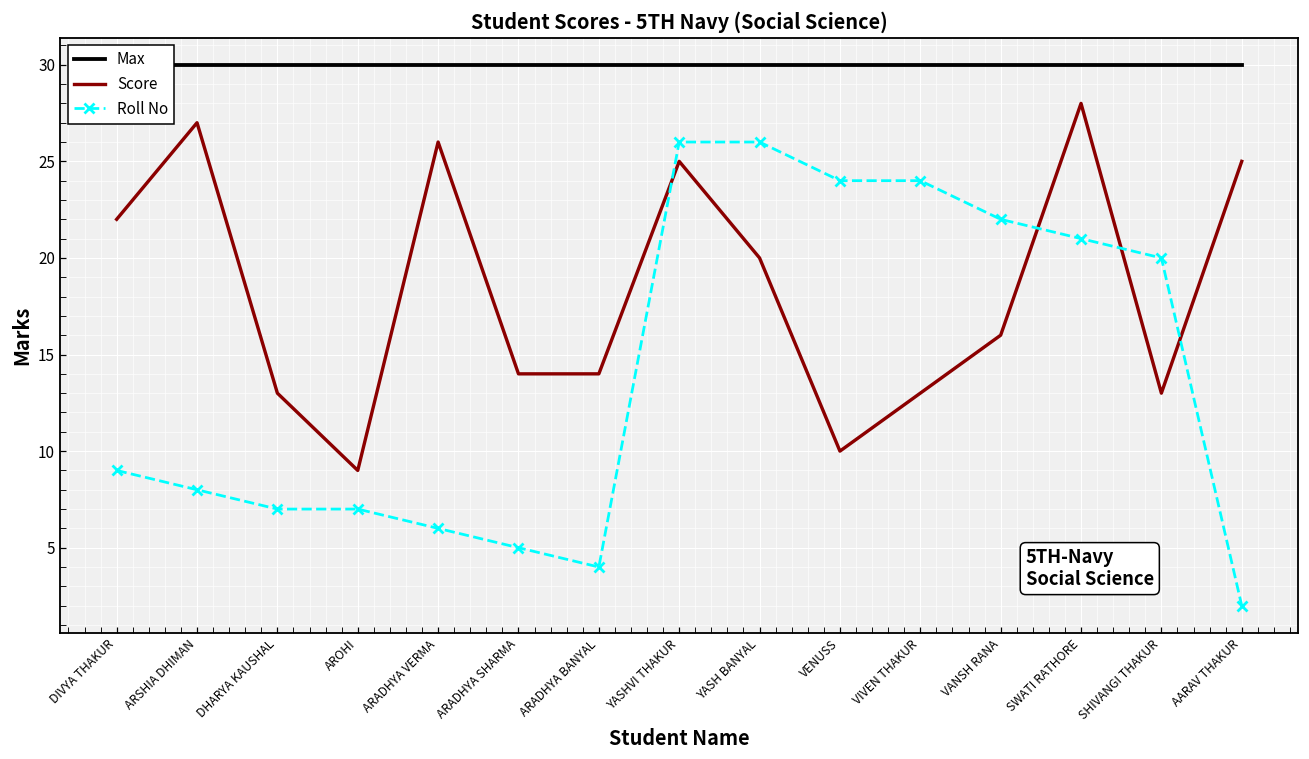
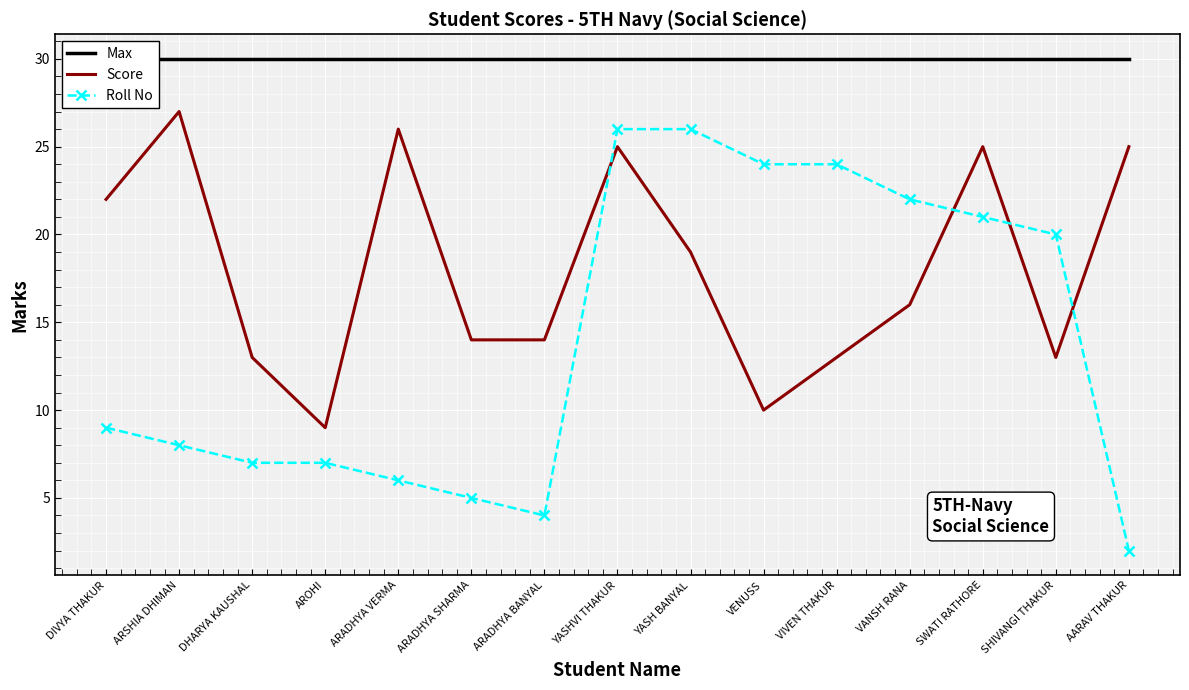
  {
    "Max": {
      "ARSHIA DHIMAN": 30,
      "DHARYA KAUSHAL": 30,
      "AROHI": 30,
      "ARADHYA VERMA": 30,
      "ARADHYA SHARMA": 30,
      "ARADHYA BANYAL": 30,
      "YASHVI THAKUR": 30,
      "YASH BANYAL": 30,
      "VENUSS": 30,
      "VIVEN THAKUR": 30,
      "VANSH RANA": 30,
      "SWATI RATHORE": 30,
      "SHIVANGI THAKUR": 30,
      "AARAV THAKUR": 30
    },
    "Score": {
      "DIVYA THAKUR": 22,
      "ARSHIA DHIMAN": 27,
      "DHARYA KAUSHAL": 13,
      "AROHI": 9,
      "ARADHYA VERMA": 26,
      "ARADHYA SHARMA": 14,
      "ARADHYA BANYAL": 14,
      "YASHVI THAKUR": 25,
-     "YASH BANYAL": 20,
+     "YASH BANYAL": 19,
      "VENUSS": 10,
      "VIVEN THAKUR": 13,
      "VANSH RANA": 16,
-     "SWATI RATHORE": 28,
+     "SWATI RATHORE": 25,
      "SHIVANGI THAKUR": 13,
      "AARAV THAKUR": 25
    },
    "Roll No": {
      "DIVYA THAKUR": 9,
      "ARSHIA DHIMAN": 8,
      "DHARYA KAUSHAL": 7,
      "AROHI": 7,
      "ARADHYA VERMA": 6,
      "ARADHYA SHARMA": 5,
      "ARADHYA BANYAL": 4,
      "YASHVI THAKUR": 26,
      "YASH BANYAL": 26,
      "VENUSS": 24,
      "VIVEN THAKUR": 24,
      "VANSH RANA": 22,
      "SWATI RATHORE": 21,
      "SHIVANGI THAKUR": 20,
      "AARAV THAKUR": 2
    }
  }
